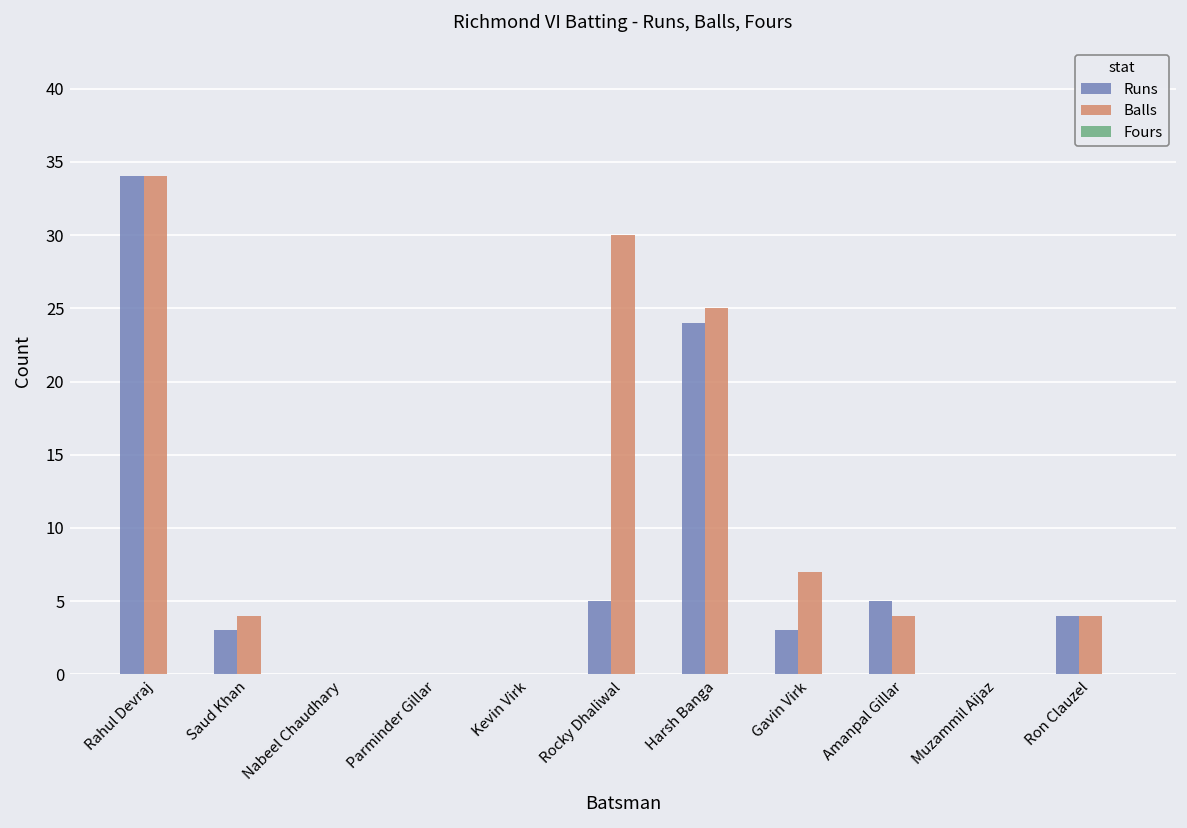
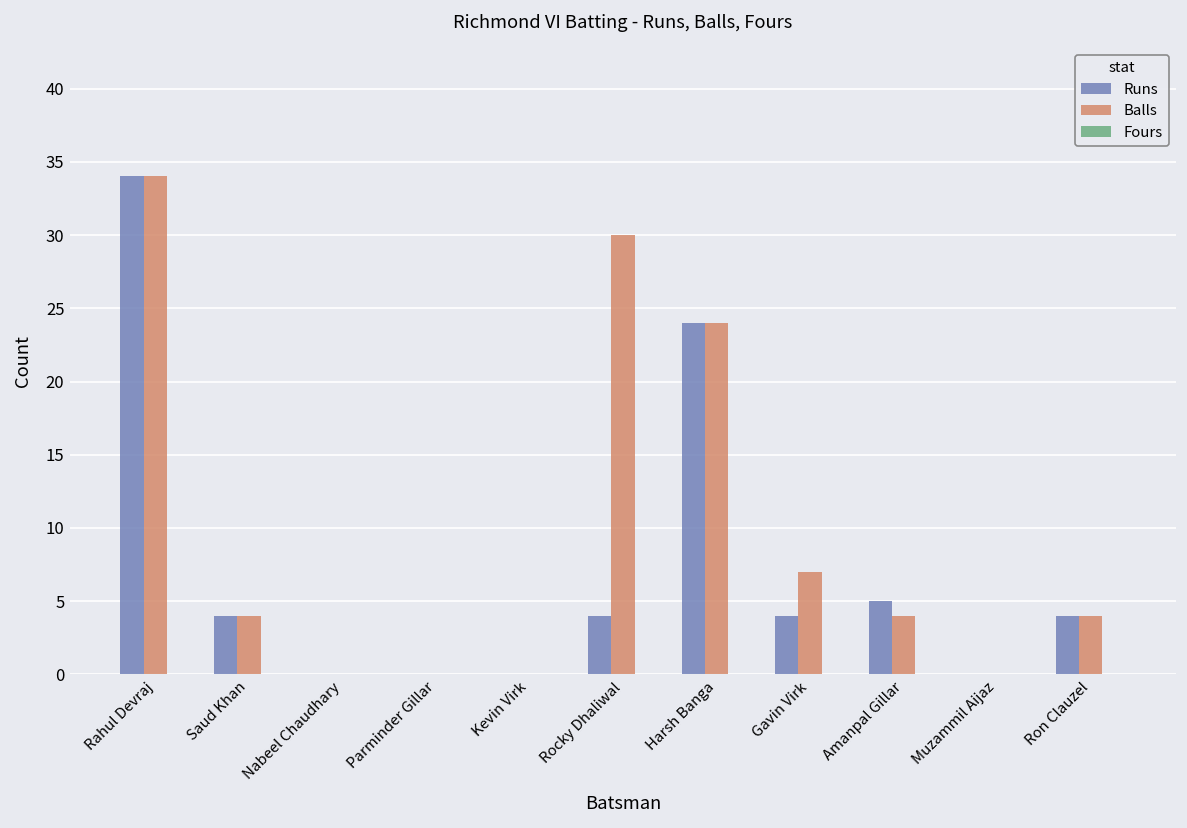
  {
    "Runs": {
      "Rahul Devraj": 34,
-     "Saud Khan": 3,
+     "Saud Khan": 4,
      "Nabeel Chaudhary": 0,
      "Parminder Gillar": 0,
      "Kevin Virk": 0,
-     "Rocky Dhaliwal": 5,
+     "Rocky Dhaliwal": 4,
      "Harsh Banga": 24,
-     "Gavin Virk": 3,
+     "Gavin Virk": 4,
      "Amanpal Gillar": 5,
      "Muzammil Aijaz": 0,
      "Ron Clauzel": 4
    },
    "Balls": {
      "Rahul Devraj": 34,
      "Saud Khan": 4,
      "Nabeel Chaudhary": 0,
      "Parminder Gillar": 0,
      "Kevin Virk": 0,
      "Rocky Dhaliwal": 30,
-     "Harsh Banga": 25,
+     "Harsh Banga": 24,
      "Gavin Virk": 7,
      "Amanpal Gillar": 4,
      "Muzammil Aijaz": 0,
      "Ron Clauzel": 4
    },
    "Fours": {
      "Rahul Devraj": 0,
      "Saud Khan": 0,
      "Nabeel Chaudhary": 0,
      "Parminder Gillar": 0,
      "Kevin Virk": 0,
      "Rocky Dhaliwal": 0,
      "Harsh Banga": 0,
      "Gavin Virk": 0,
      "Amanpal Gillar": 0,
      "Muzammil Aijaz": 0,
      "Ron Clauzel": 0
    }
  }
